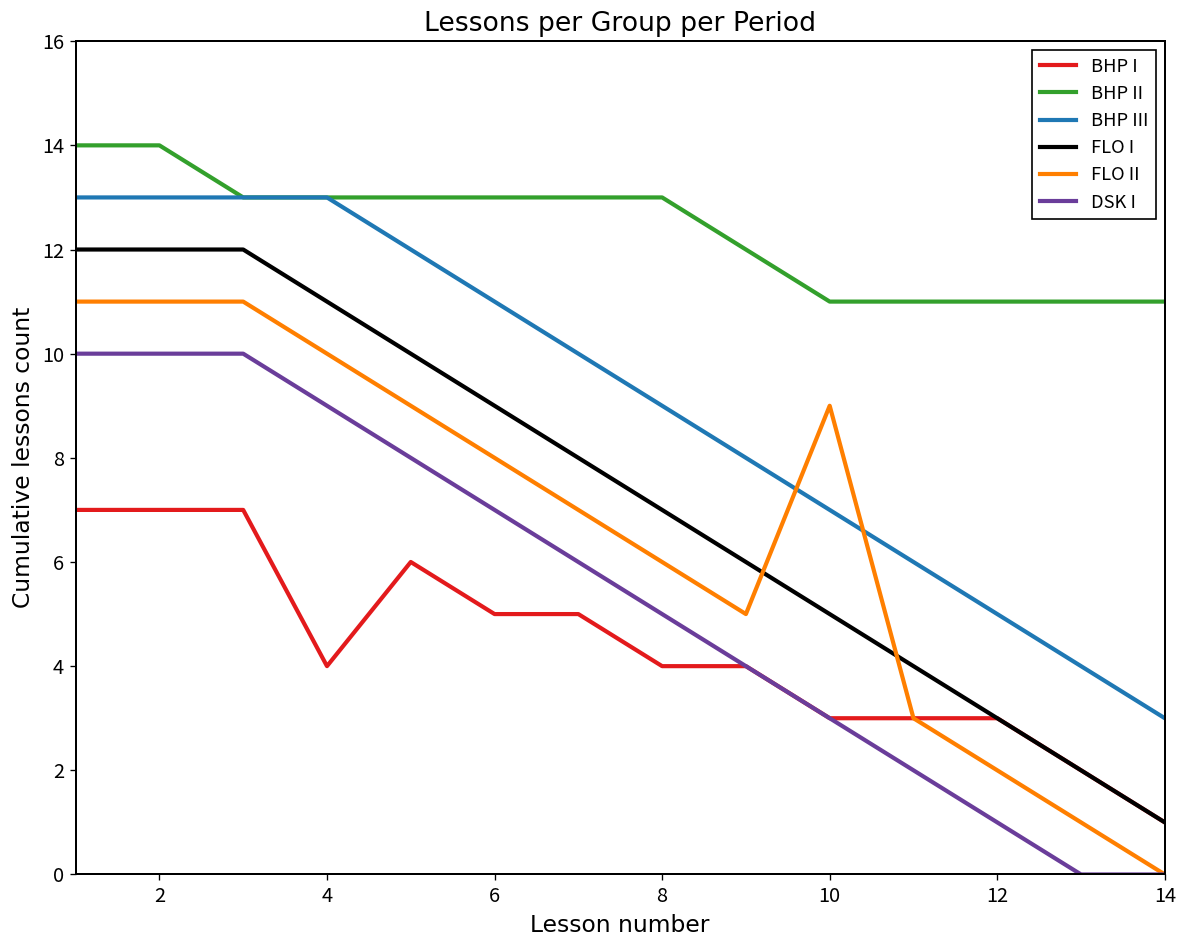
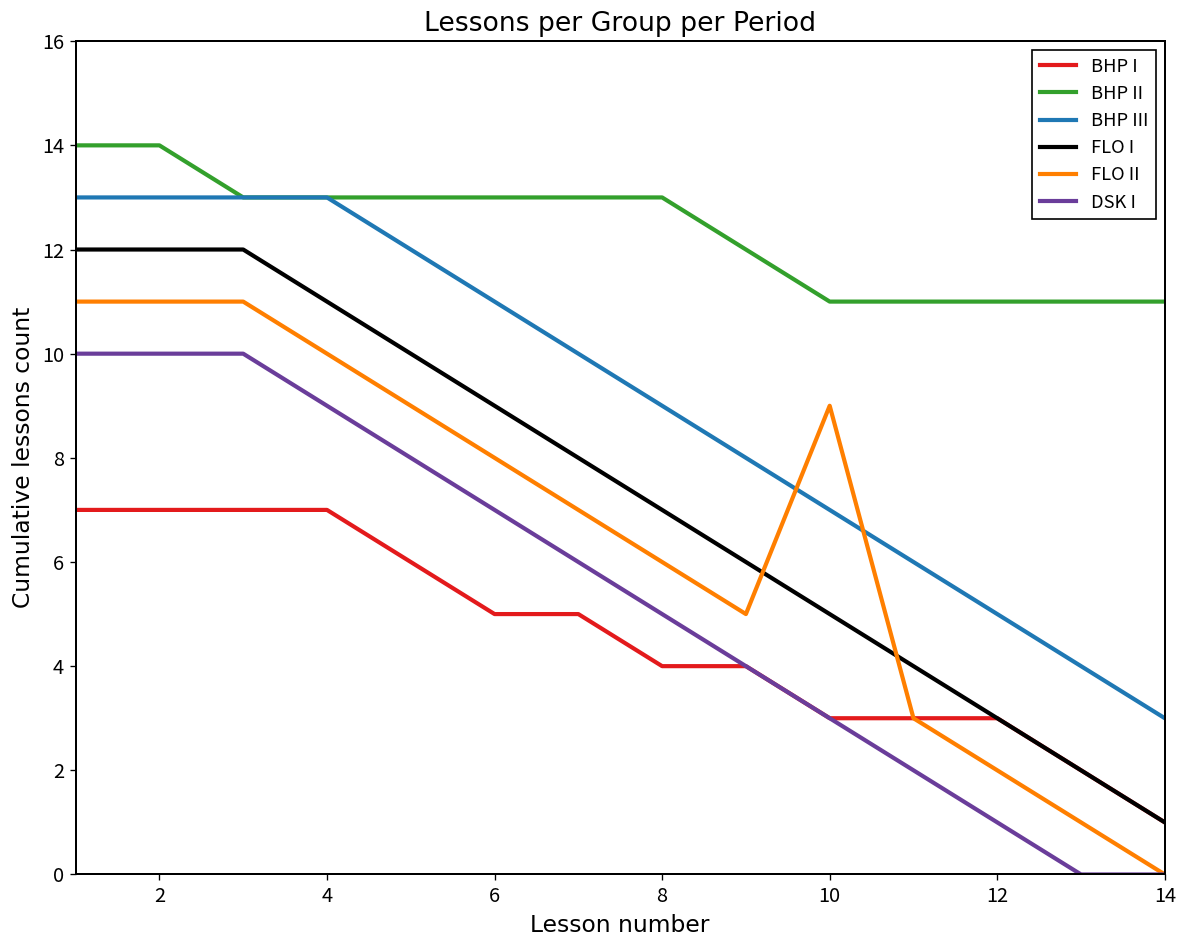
  {
    "BHP I": {
      "2": 7,
-     "4": 4,
+     "4": 7,
      "6": 5,
      "8": 4
    },
    "BHP II": {
      "2": 14,
      "6": 13,
      "8": 13,
      "10": 11,
      "12": 11,
      "14": 11
    },
    "BHP III": {
      "2": 13,
      "6": 11,
      "8": 9,
      "10": 7,
      "12": 5,
      "14": 3
    },
    "FLO I": {
      "2": 12,
      "4": 11,
      "6": 9,
      "8": 7,
      "10": 5
    },
    "FLO II": {
      "2": 11,
      "4": 10,
      "6": 8,
      "8": 6,
      "10": 9,
      "12": 2
    },
    "DSK I": {
      "2": 10,
      "4": 9,
      "6": 7,
      "8": 5,
      "12": 1
    }
  }
